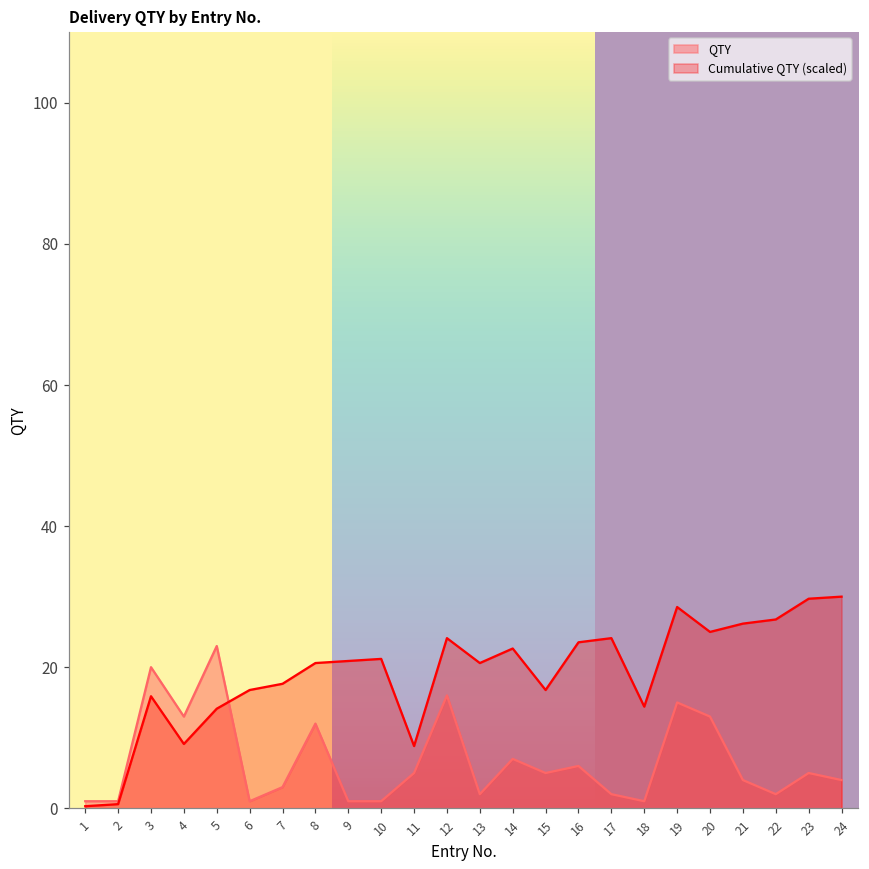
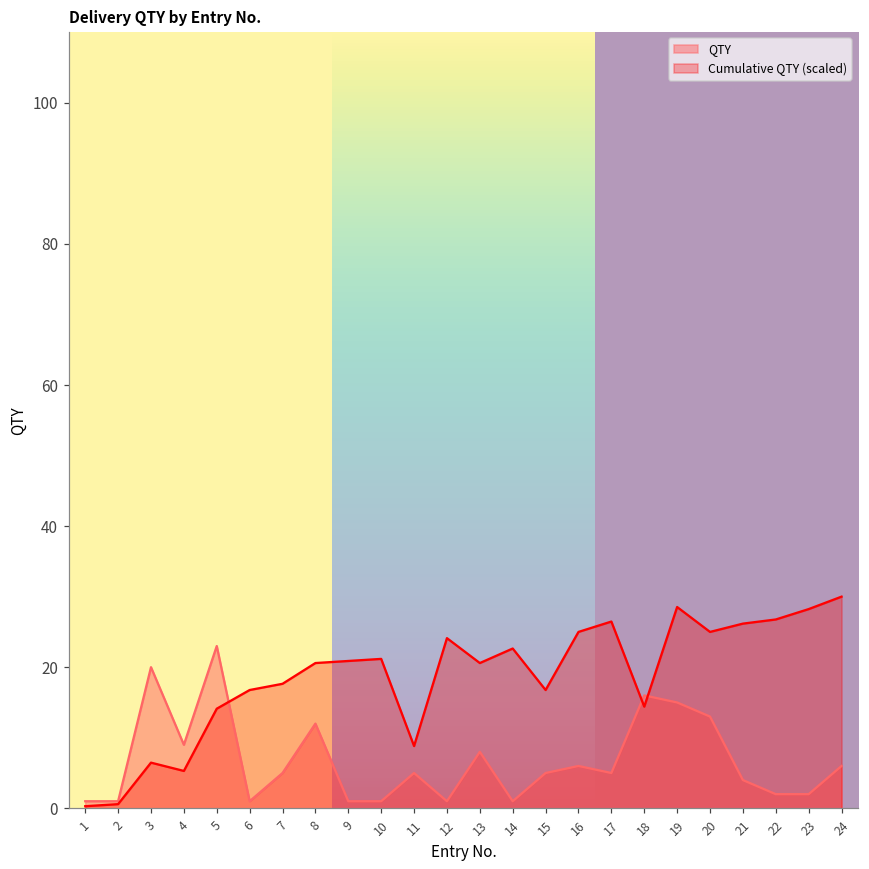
  {
    "QTY": {
      "1": 1,
      "2": 1,
      "3": 20,
-     "4": 13,
+     "4": 9,
      "5": 23,
      "6": 1,
-     "7": 3,
+     "7": 5,
      "8": 12,
      "9": 1,
      "10": 1,
      "11": 5,
-     "12": 16,
-     "13": 2,
-     "14": 7,
+     "12": 1,
+     "13": 8,
+     "14": 1,
      "15": 5,
      "16": 6,
-     "17": 2,
-     "18": 1,
+     "17": 5,
+     "18": 16,
      "19": 15,
      "20": 13,
      "21": 4,
      "22": 2,
-     "23": 5,
-     "24": 4
+     "23": 2,
+     "24": 6
    },
    "Cumulative QTY (scaled)": {
      "1": 0,
      "2": 1,
-     "3": 16,
-     "4": 9,
+     "3": 6,
+     "4": 5,
      "5": 14,
      "6": 17,
      "7": 18,
      "8": 21,
      "9": 21,
      "10": 21,
      "11": 9,
      "12": 24,
      "13": 21,
      "14": 23,
      "15": 17,
-     "16": 24,
-     "17": 24,
+     "16": 25,
+     "17": 26,
      "18": 14,
      "19": 29,
      "20": 25,
      "21": 26,
      "22": 27,
-     "23": 30,
+     "23": 28,
      "24": 30
    }
  }
